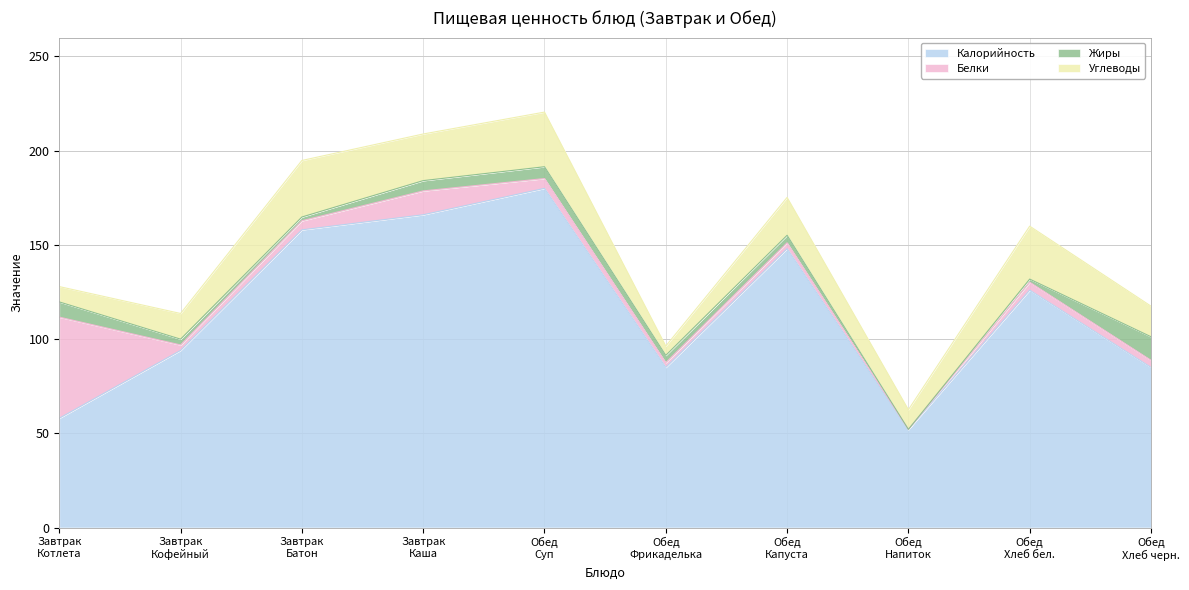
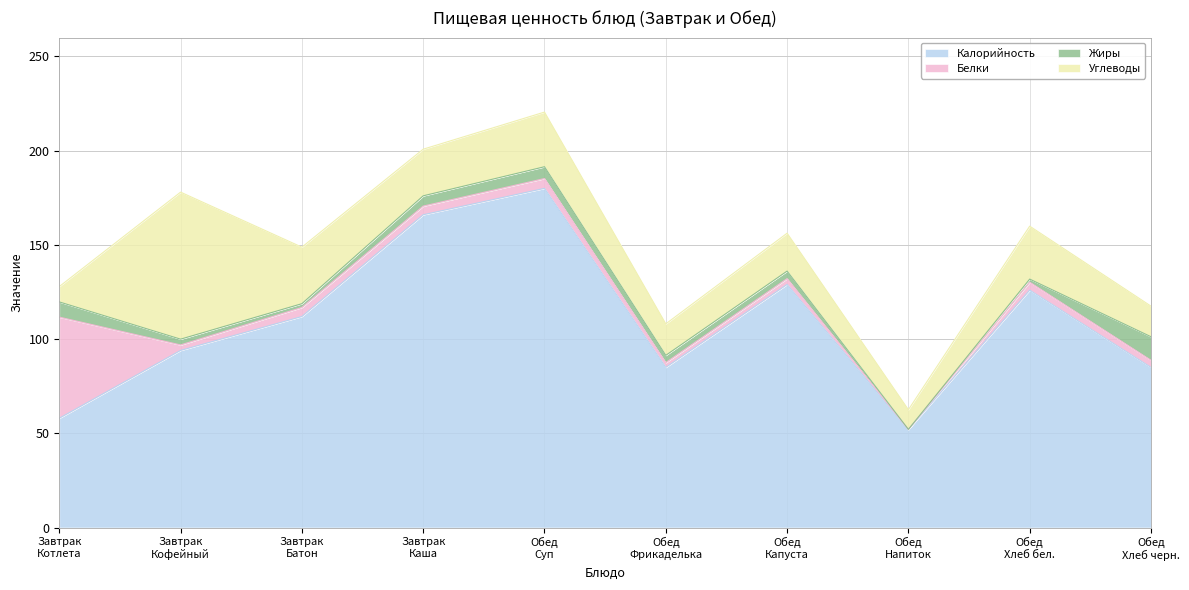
  {
    "Калорийность": {
      "Завтрак Котлета": 58,
      "Завтрак Кофейный": 94,
-     "Завтрак Батон": 158,
+     "Завтрак Батон": 112,
      "Завтрак Каша": 166,
      "Обед Суп": 180,
      "Обед Фрикаделька": 85,
-     "Обед Капуста": 148,
+     "Обед Капуста": 129,
      "Обед Хлеб бел.": 126,
      "Обед Хлеб черн.": 85
    },
    "Белки": {
      "Завтрак Котлета": 54,
      "Завтрак Кофейный": 3,
      "Завтрак Батон": 5,
-     "Завтрак Каша": 13,
+     "Завтрак Каша": 5,
      "Обед Суп": 5,
      "Обед Фрикаделька": 3,
      "Обед Капуста": 3,
      "Обед Хлеб бел.": 4,
      "Обед Хлеб черн.": 4
    },
    "Жиры": {
      "Завтрак Котлета": 8,
      "Завтрак Кофейный": 3,
      "Завтрак Батон": 2,
      "Завтрак Каша": 5,
      "Обед Суп": 6,
      "Обед Фрикаделька": 4,
      "Обед Капуста": 4,
      "Обед Хлеб бел.": 2,
      "Обед Хлеб черн.": 13
    },
    "Углеводы": {
      "Завтрак Котлета": 8,
-     "Завтрак Кофейный": 14,
+     "Завтрак Кофейный": 78,
      "Завтрак Батон": 30,
      "Завтрак Каша": 25,
      "Обед Суп": 29,
-     "Обед Фрикаделька": 5,
+     "Обед Фрикаделька": 17,
      "Обед Капуста": 20,
      "Обед Напиток": 10,
      "Обед Хлеб бел.": 28,
      "Обед Хлеб черн.": 16
    }
  }
